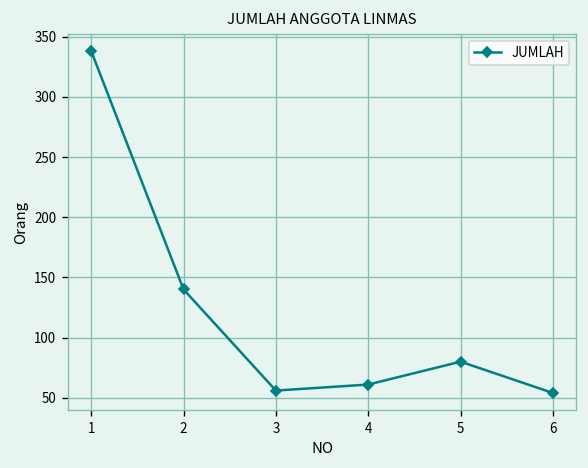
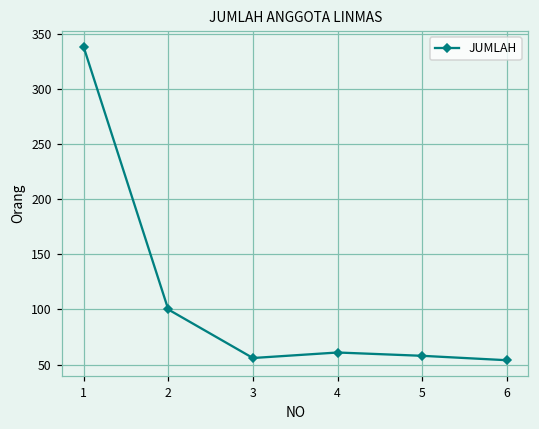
  {
    "1": 338,
-   "2": 140,
+   "2": 100,
    "3": 56,
    "4": 61,
-   "5": 80,
+   "5": 58,
    "6": 54
  }
